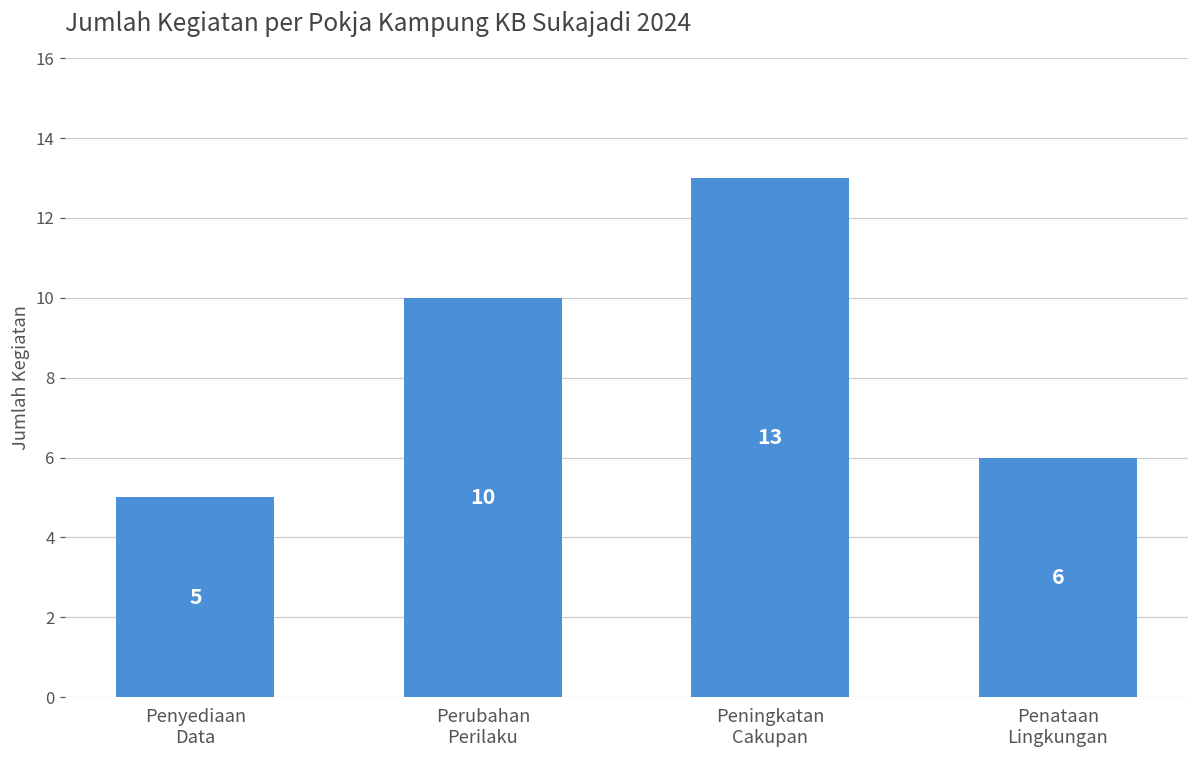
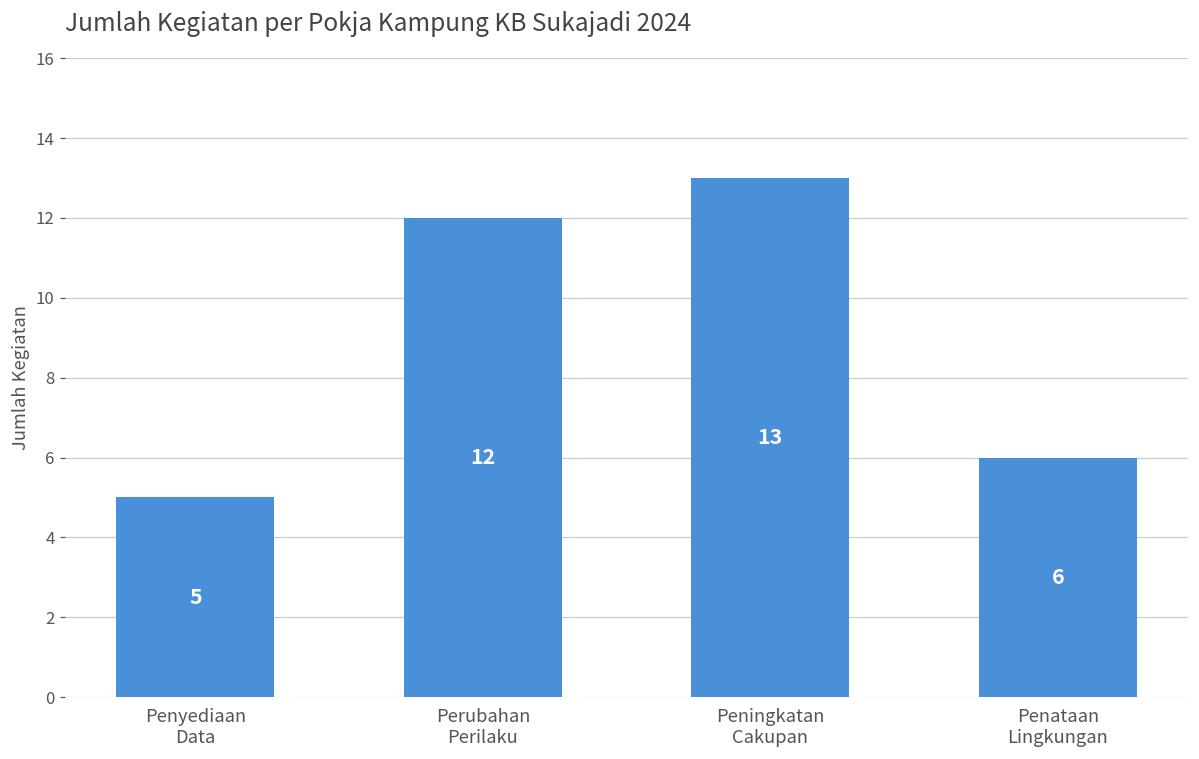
  {
    "Penyediaan Data": 5,
-   "Perubahan Perilaku": 10,
+   "Perubahan Perilaku": 12,
    "Peningkatan Cakupan": 13,
    "Penataan Lingkungan": 6
  }
